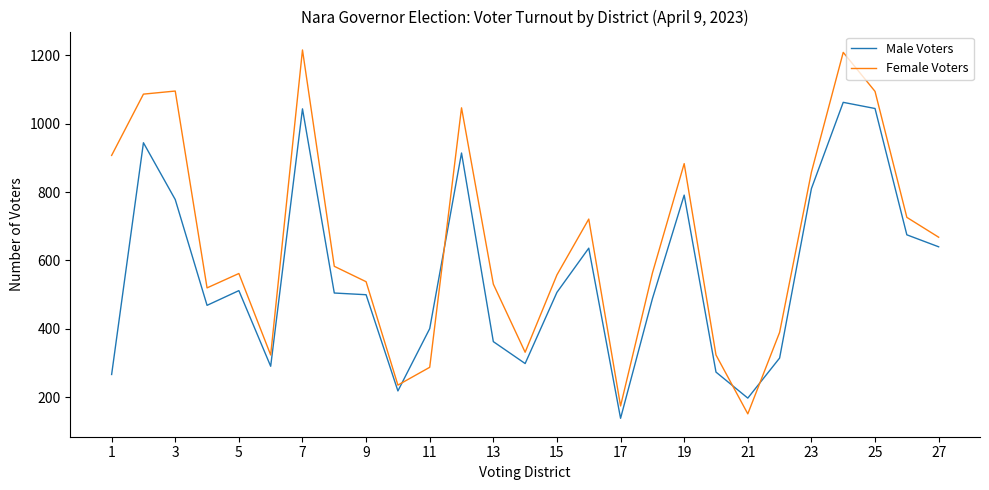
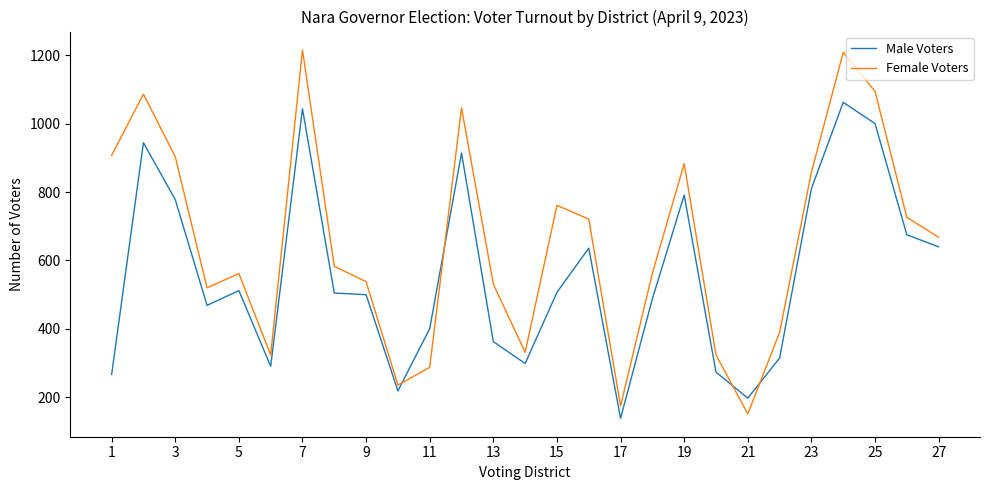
  {
    "Male Voters": {
      "1": 270,
      "3": 780,
      "5": 510,
      "7": 1040,
      "9": 500,
      "11": 400,
      "13": 360,
      "15": 510,
      "17": 140,
      "19": 790,
      "21": 200,
      "23": 810,
-     "25": 1040,
+     "25": 1000,
      "27": 640
    },
    "Female Voters": {
      "1": 910,
-     "3": 1100,
+     "3": 900,
      "5": 560,
      "7": 1220,
      "9": 540,
      "11": 290,
      "13": 530,
-     "15": 560,
+     "15": 760,
      "17": 180,
      "19": 880,
      "21": 150,
      "23": 860,
      "25": 1090,
      "27": 670
    }
  }
